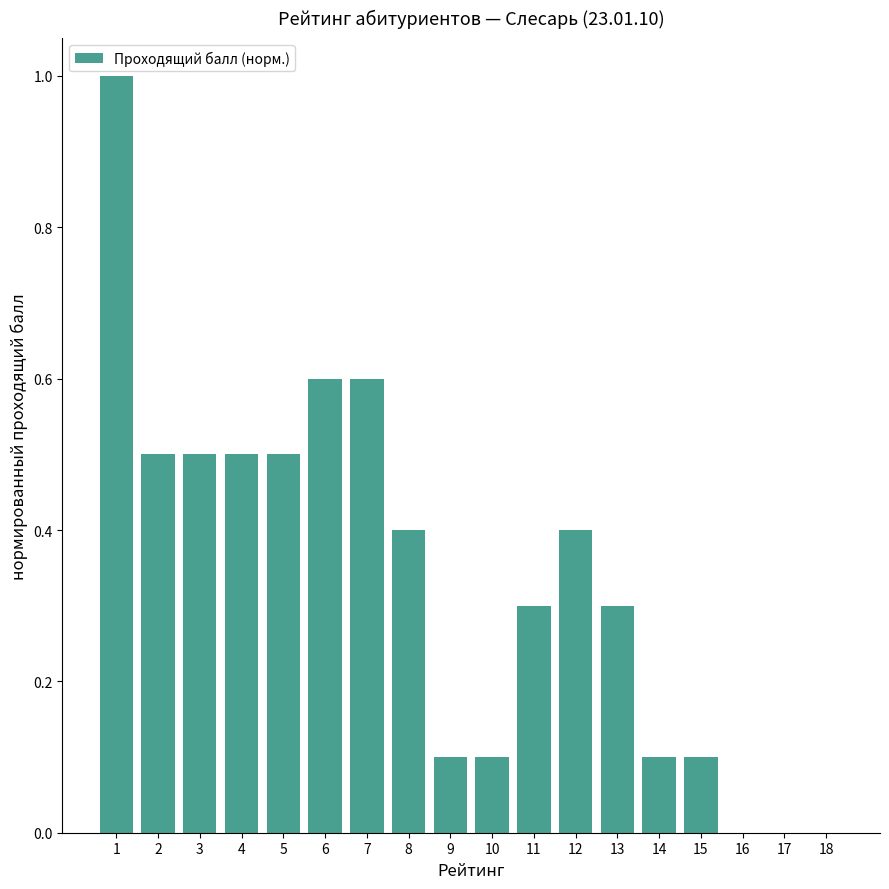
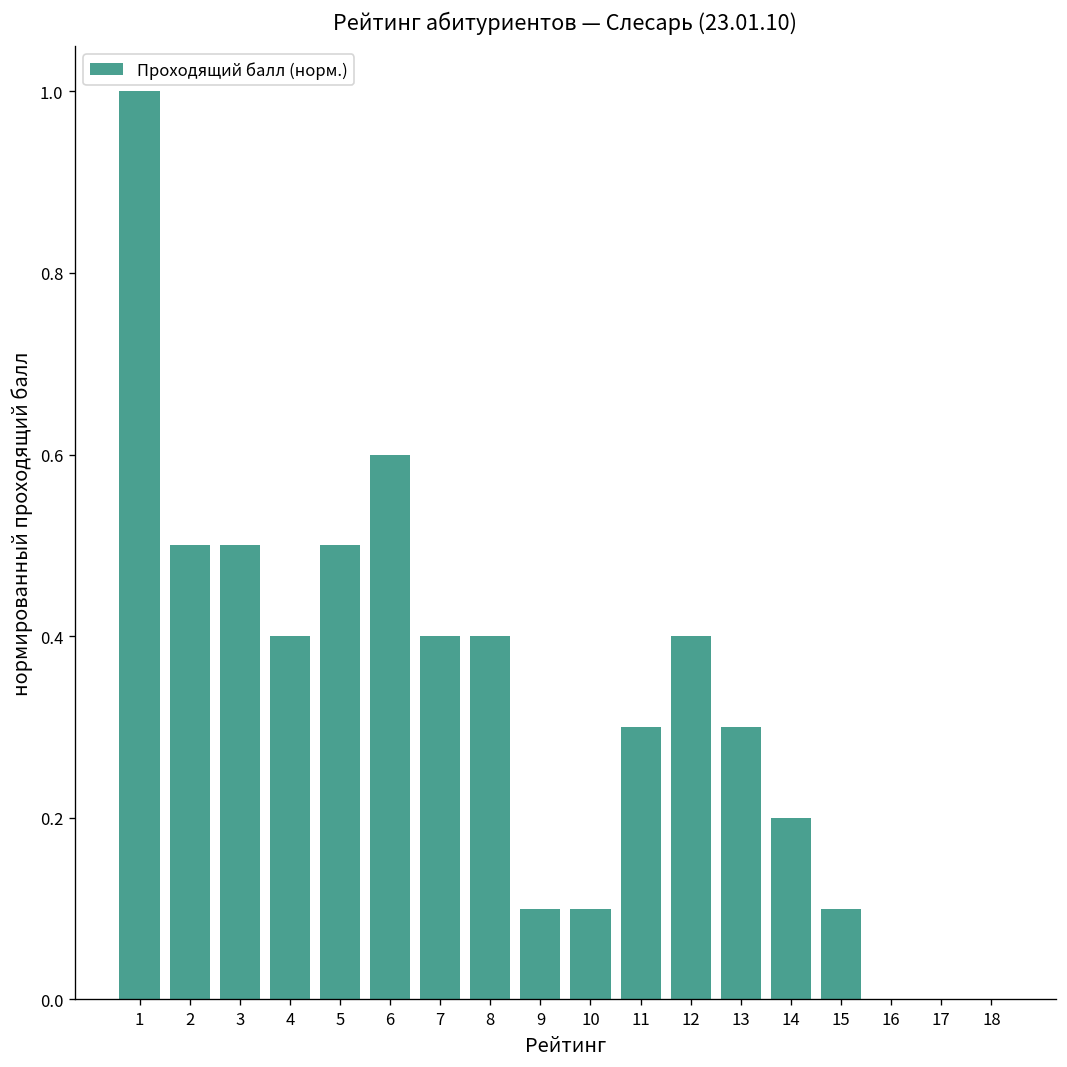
  {
    "1": 1.00,
    "2": 0.50,
    "3": 0.50,
-   "4": 0.50,
+   "4": 0.40,
    "5": 0.50,
    "6": 0.60,
-   "7": 0.60,
+   "7": 0.40,
    "8": 0.40,
    "9": 0.10,
    "10": 0.10,
    "11": 0.30,
    "12": 0.40,
    "13": 0.30,
-   "14": 0.10,
+   "14": 0.20,
    "15": 0.10,
    "16": 0.00,
    "17": 0.00,
    "18": 0.00
  }
